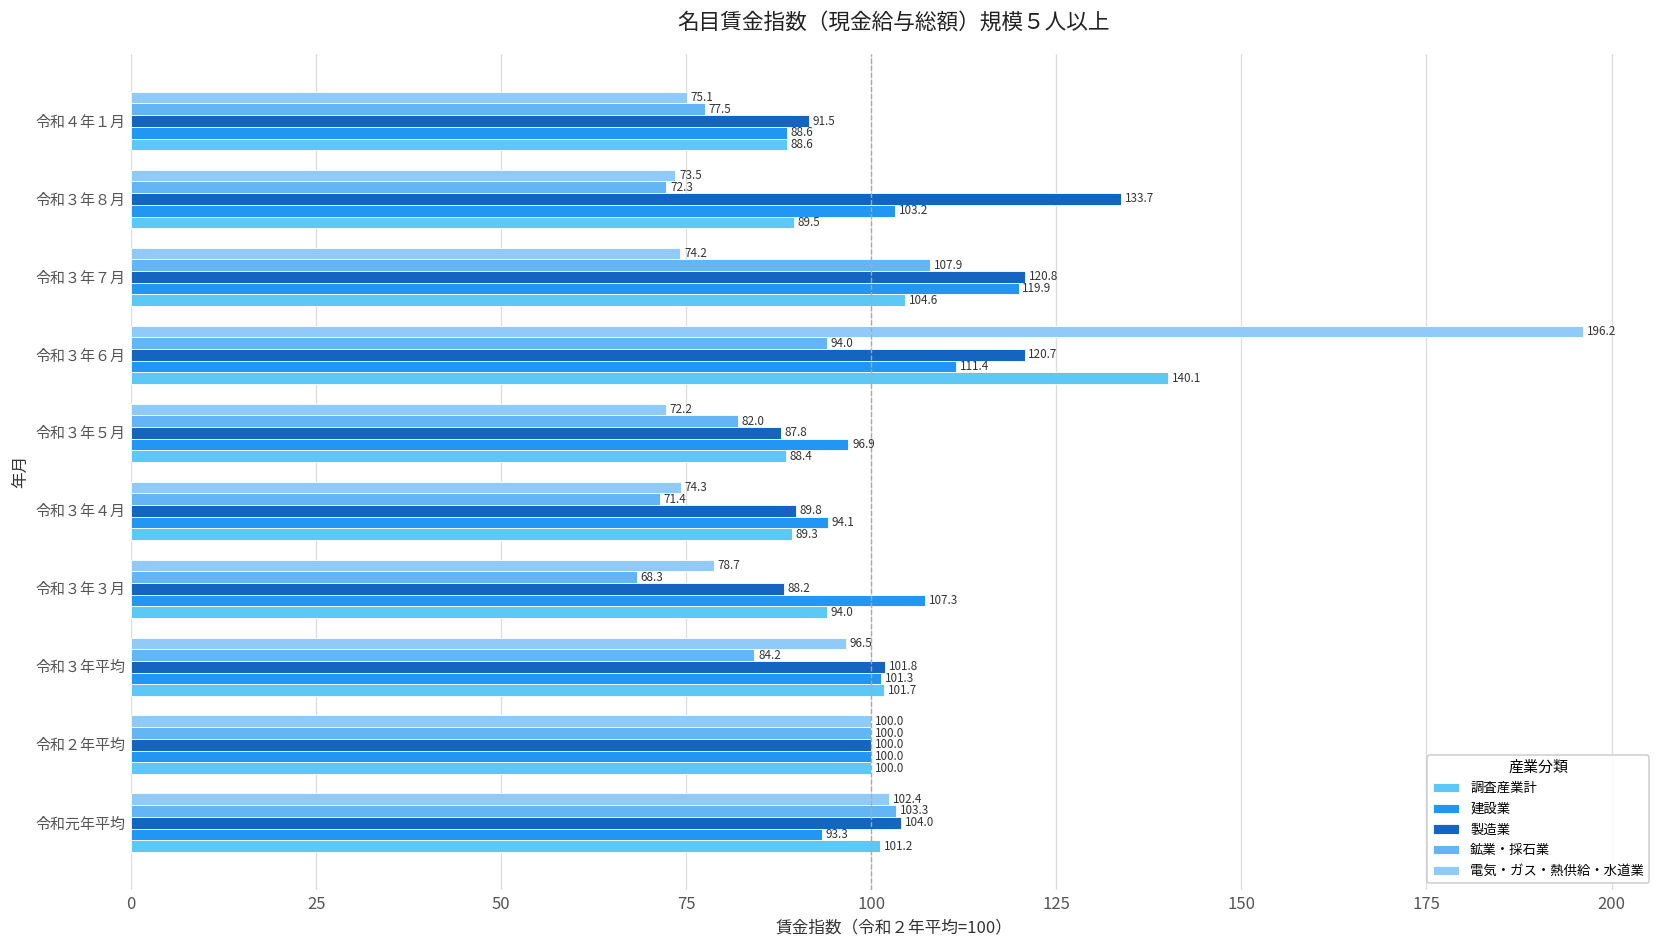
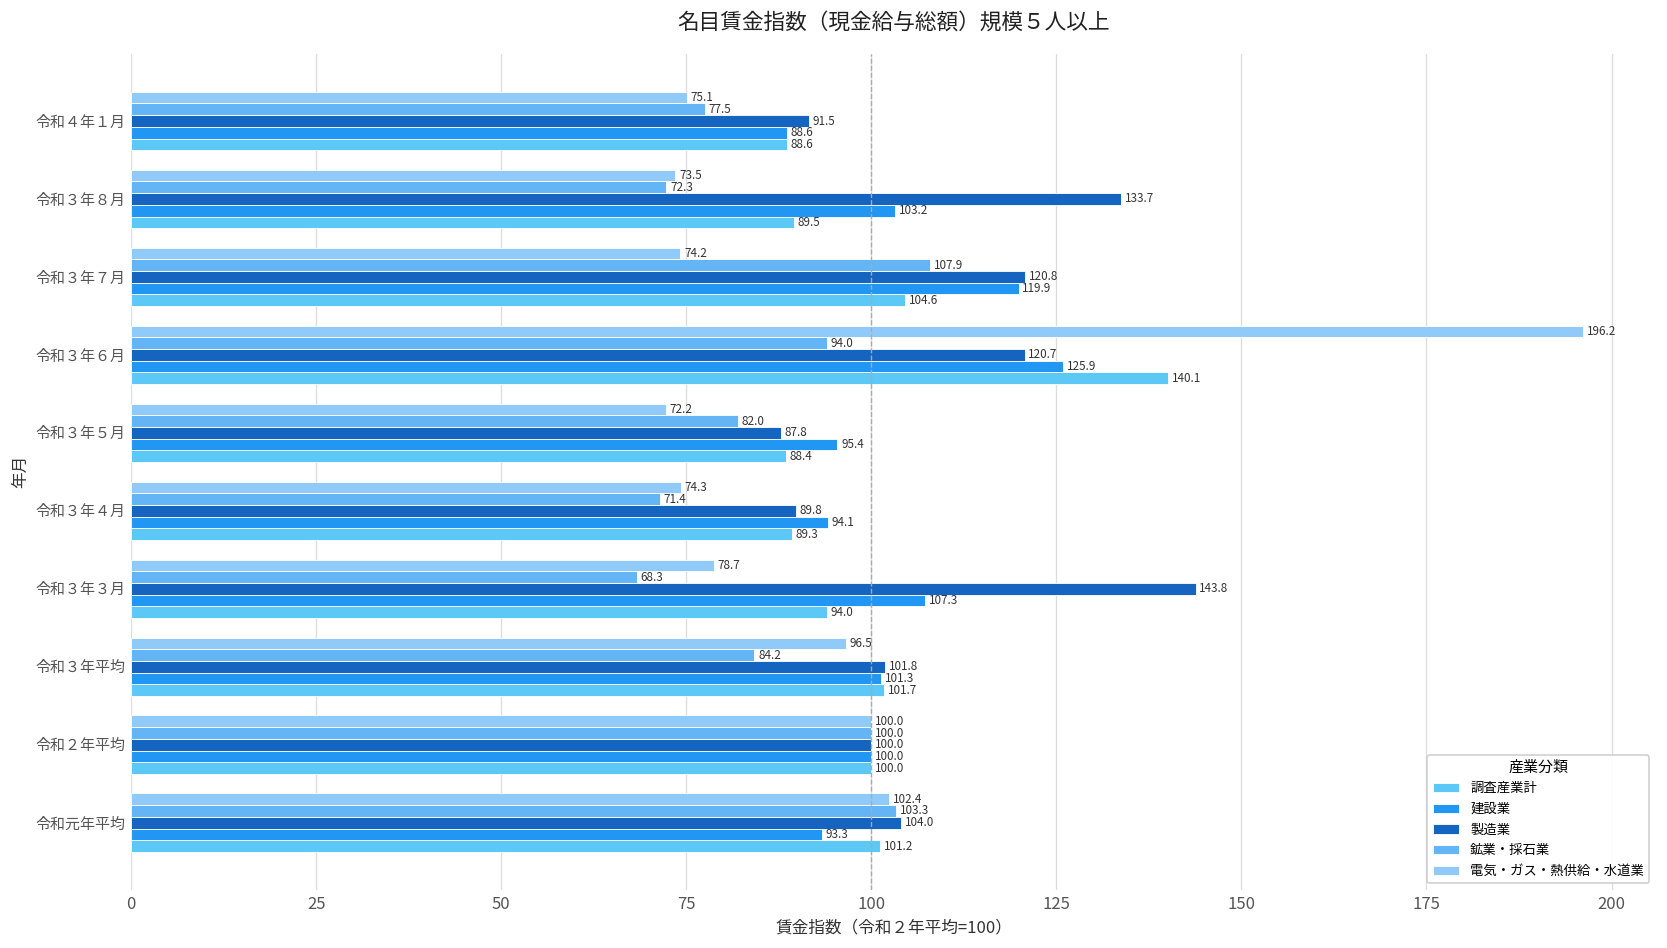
  {
    "建設業": {
      "令和４年１月": 88.6,
      "令和３年８月": 103.2,
      "令和３年７月": 119.9,
-     "令和３年６月": 111.4,
-     "令和３年５月": 96.9,
+     "令和３年６月": 125.9,
+     "令和３年５月": 95.4,
      "令和３年４月": 94.1,
      "令和３年３月": 107.3,
      "令和３年平均": 101.3,
      "令和２年平均": 100.0,
      "令和元年平均": 93.3
    },
    "製造業": {
      "令和４年１月": 91.5,
      "令和３年８月": 133.7,
      "令和３年７月": 120.8,
      "令和３年６月": 120.7,
      "令和３年５月": 87.8,
      "令和３年４月": 89.8,
-     "令和３年３月": 88.2,
+     "令和３年３月": 143.8,
      "令和３年平均": 101.8,
      "令和２年平均": 100.0,
      "令和元年平均": 104.0
    }
  }
